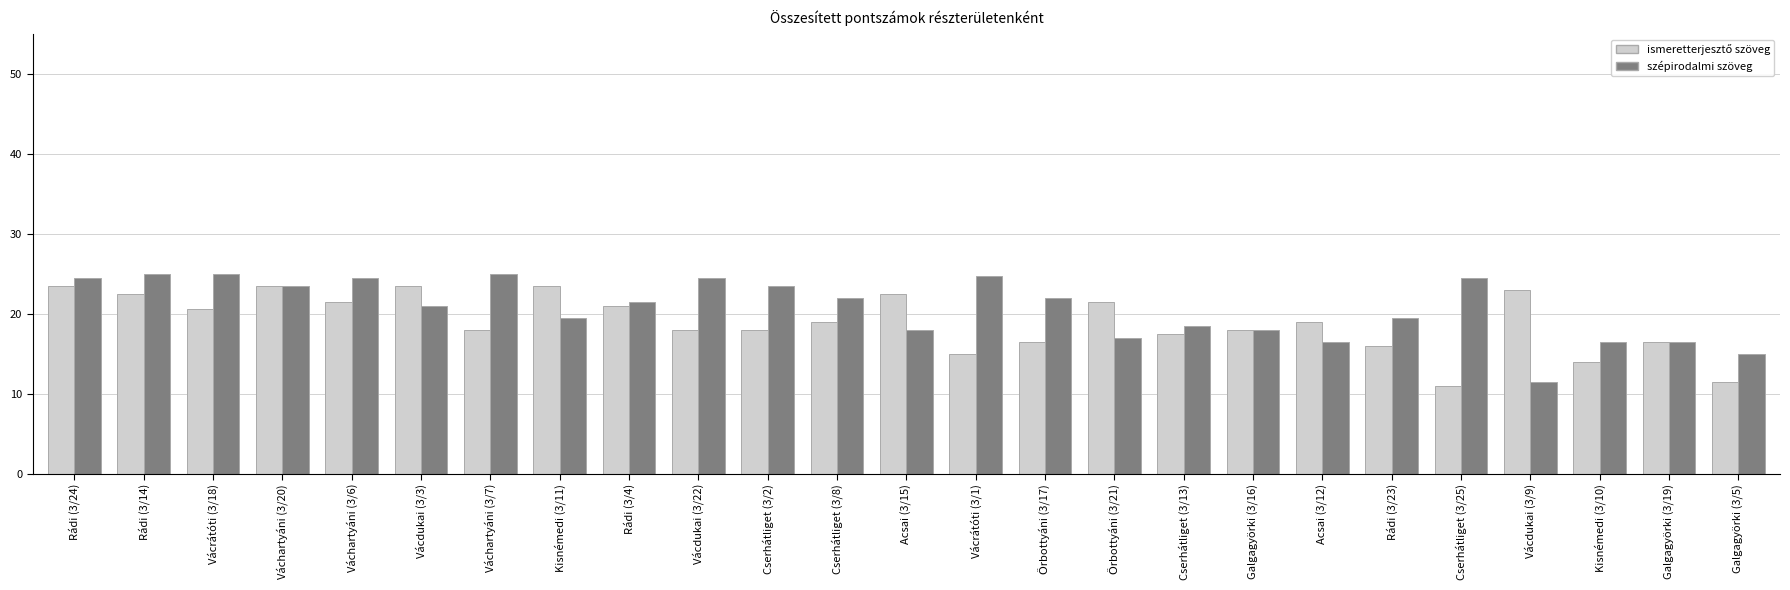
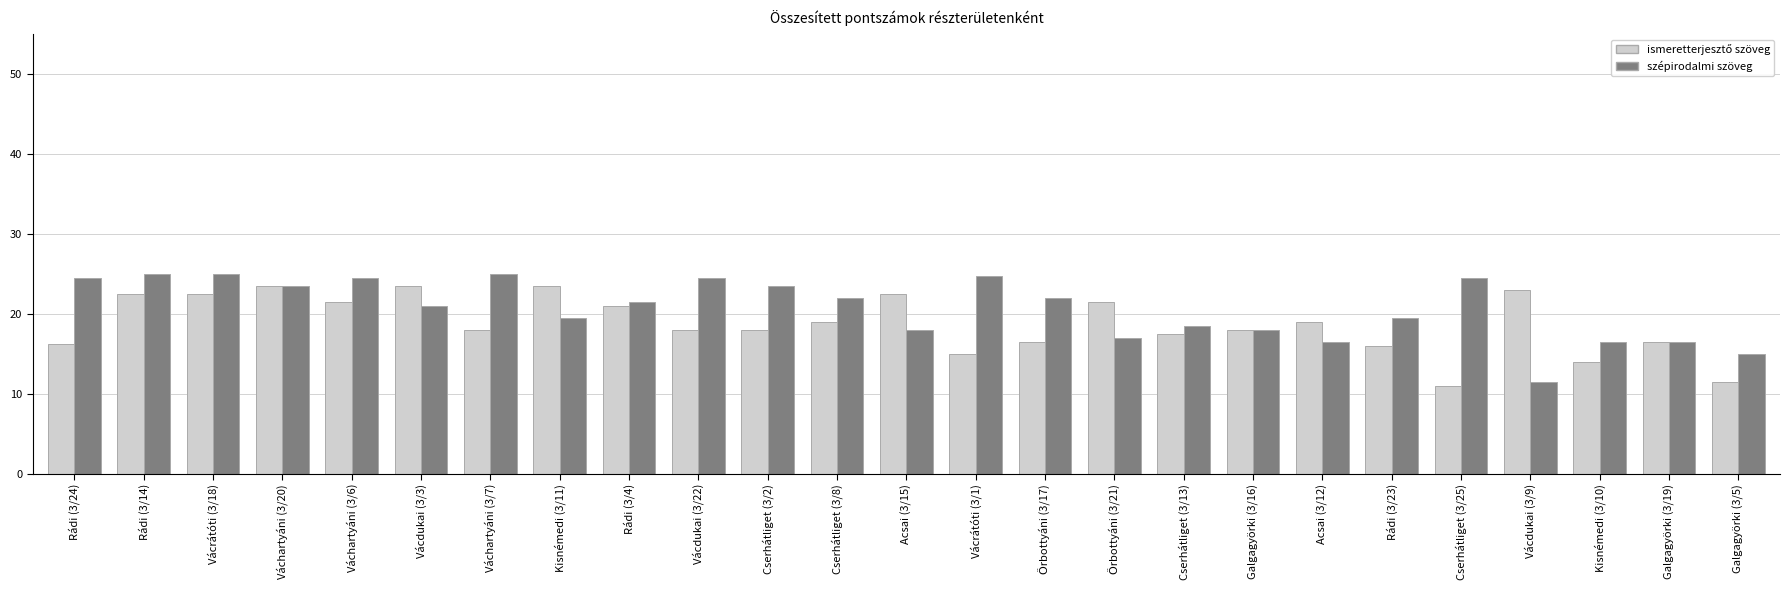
  {
    "ismeretterjesztő szöveg": {
-     "Rádi (3/24)": 24,
+     "Rádi (3/24)": 16,
      "Rádi (3/14)": 23,
-     "Vácrátóti (3/18)": 21,
+     "Vácrátóti (3/18)": 23,
      "Váchartyáni (3/20)": 24,
      "Váchartyáni (3/6)": 22,
      "Vácdukai (3/3)": 24,
      "Váchartyáni (3/7)": 18,
      "Kisnémedi (3/11)": 24,
      "Rádi (3/4)": 21,
      "Vácdukai (3/22)": 18,
      "Cserhátliget (3/2)": 18,
      "Cserhátliget (3/8)": 19,
      "Acsai (3/15)": 23,
      "Vácrátóti (3/1)": 15,
      "Őrbottyáni (3/17)": 17,
      "Őrbottyáni (3/21)": 22,
      "Cserhátliget (3/13)": 18,
      "Galgagyörki (3/16)": 18,
      "Acsai (3/12)": 19,
      "Rádi (3/23)": 16,
      "Cserhátliget (3/25)": 11,
      "Vácdukai (3/9)": 23,
      "Kisnémedi (3/10)": 14,
      "Galgagyörki (3/19)": 17,
      "Galgagyörki (3/5)": 12
    },
    "szépirodalmi szöveg": {
      "Rádi (3/24)": 25,
      "Rádi (3/14)": 25,
      "Vácrátóti (3/18)": 25,
      "Váchartyáni (3/20)": 24,
      "Váchartyáni (3/6)": 25,
      "Vácdukai (3/3)": 21,
      "Váchartyáni (3/7)": 25,
      "Kisnémedi (3/11)": 20,
      "Rádi (3/4)": 22,
      "Vácdukai (3/22)": 25,
      "Cserhátliget (3/2)": 24,
      "Cserhátliget (3/8)": 22,
      "Acsai (3/15)": 18,
      "Vácrátóti (3/1)": 25,
      "Őrbottyáni (3/17)": 22,
      "Őrbottyáni (3/21)": 17,
      "Cserhátliget (3/13)": 19,
      "Galgagyörki (3/16)": 18,
      "Acsai (3/12)": 17,
      "Rádi (3/23)": 20,
      "Cserhátliget (3/25)": 25,
      "Vácdukai (3/9)": 12,
      "Kisnémedi (3/10)": 17,
      "Galgagyörki (3/19)": 17,
      "Galgagyörki (3/5)": 15
    }
  }
